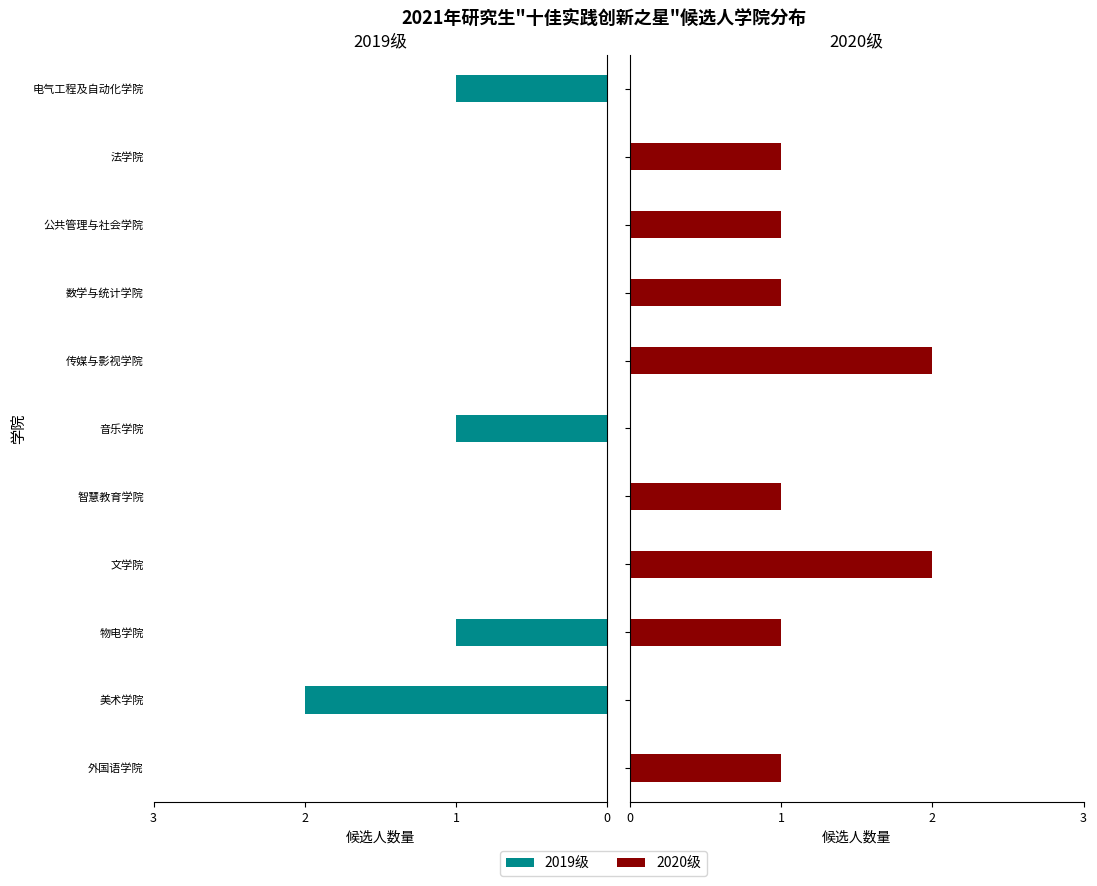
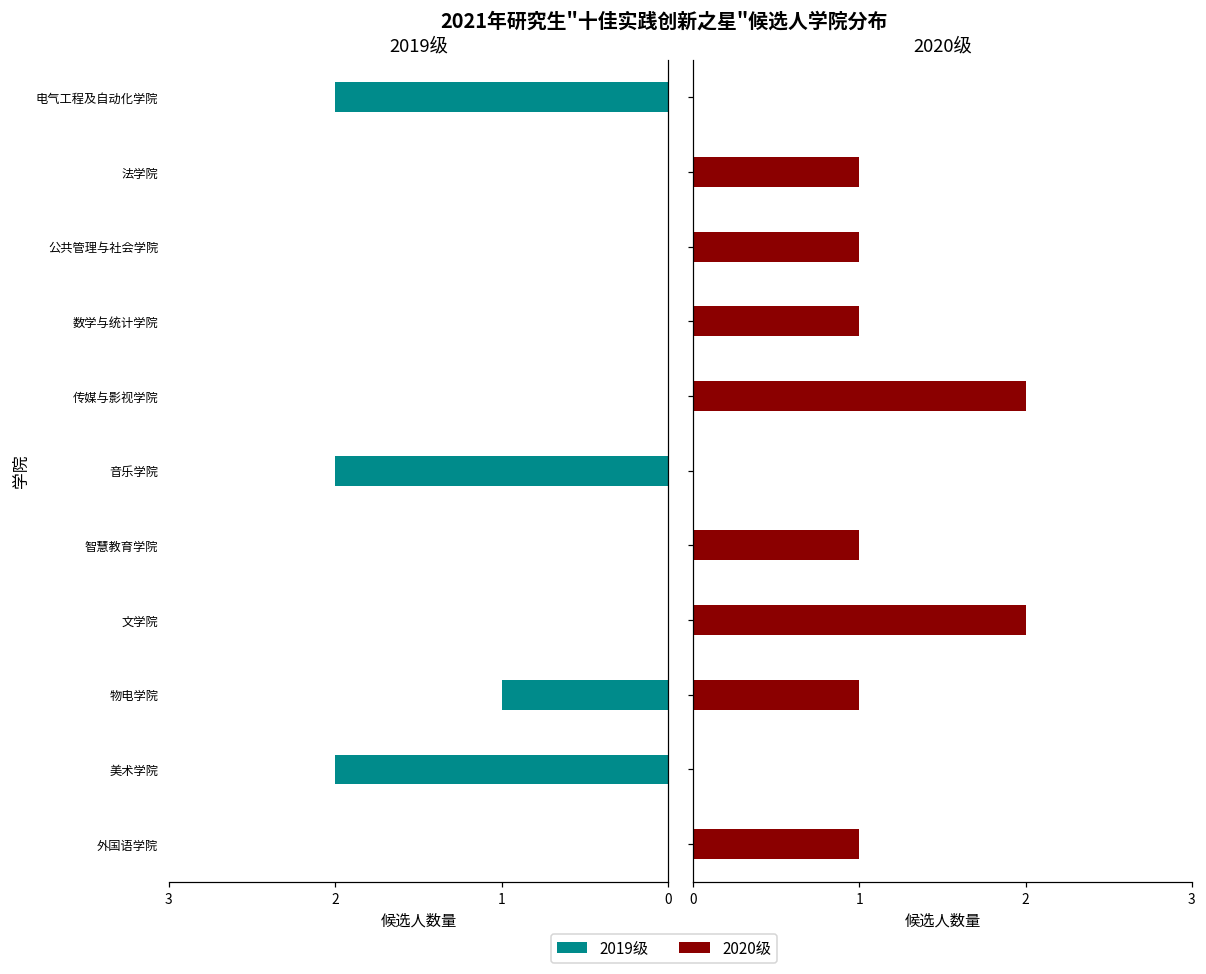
  {
    "2019级": {
-     "电气工程及自动化学院": 1,
+     "电气工程及自动化学院": 2,
      "法学院": 0,
      "公共管理与社会学院": 0,
      "数学与统计学院": 0,
      "传媒与影视学院": 0,
-     "音乐学院": 1,
+     "音乐学院": 2,
      "智慧教育学院": 0,
      "文学院": 0,
      "物电学院": 1,
      "美术学院": 2,
      "外国语学院": 0
    }
  }
